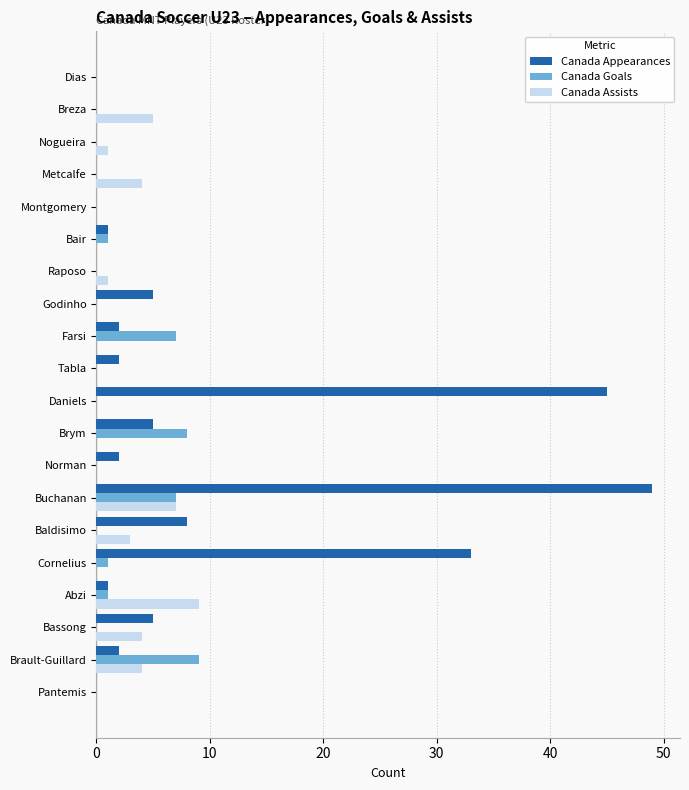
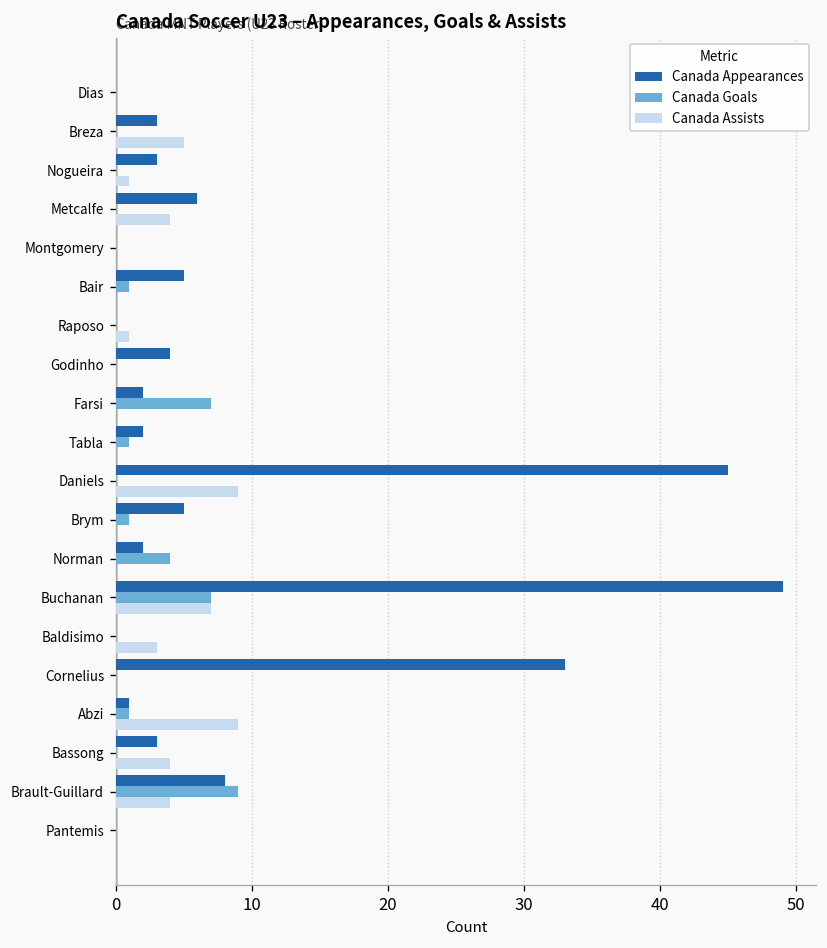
  {
    "Canada Appearances": {
      "Dias": 0,
-     "Breza": 0,
-     "Nogueira": 0,
-     "Metcalfe": 0,
+     "Breza": 3,
+     "Nogueira": 3,
+     "Metcalfe": 6,
      "Montgomery": 0,
-     "Bair": 1,
+     "Bair": 5,
      "Raposo": 0,
-     "Godinho": 5,
+     "Godinho": 4,
      "Farsi": 2,
      "Tabla": 2,
      "Daniels": 45,
      "Brym": 5,
      "Norman": 2,
      "Buchanan": 49,
-     "Baldisimo": 8,
+     "Baldisimo": 0,
      "Cornelius": 33,
      "Abzi": 1,
-     "Bassong": 5,
-     "Brault-Guillard": 2,
+     "Bassong": 3,
+     "Brault-Guillard": 8,
      "Pantemis": 0
    },
    "Canada Goals": {
      "Dias": 0,
      "Breza": 0,
      "Nogueira": 0,
      "Metcalfe": 0,
      "Montgomery": 0,
      "Bair": 1,
      "Raposo": 0,
      "Godinho": 0,
      "Farsi": 7,
-     "Tabla": 0,
+     "Tabla": 1,
      "Daniels": 0,
-     "Brym": 8,
-     "Norman": 0,
+     "Brym": 1,
+     "Norman": 4,
      "Buchanan": 7,
      "Baldisimo": 0,
-     "Cornelius": 1,
+     "Cornelius": 0,
      "Abzi": 1,
      "Bassong": 0,
      "Brault-Guillard": 9,
      "Pantemis": 0
    },
    "Canada Assists": {
      "Dias": 0,
      "Breza": 5,
      "Nogueira": 1,
      "Metcalfe": 4,
      "Montgomery": 0,
      "Bair": 0,
      "Raposo": 1,
      "Godinho": 0,
      "Farsi": 0,
      "Tabla": 0,
-     "Daniels": 0,
+     "Daniels": 9,
      "Brym": 0,
      "Norman": 0,
      "Buchanan": 7,
      "Baldisimo": 3,
      "Cornelius": 0,
      "Abzi": 9,
      "Bassong": 4,
      "Brault-Guillard": 4,
      "Pantemis": 0
    }
  }
